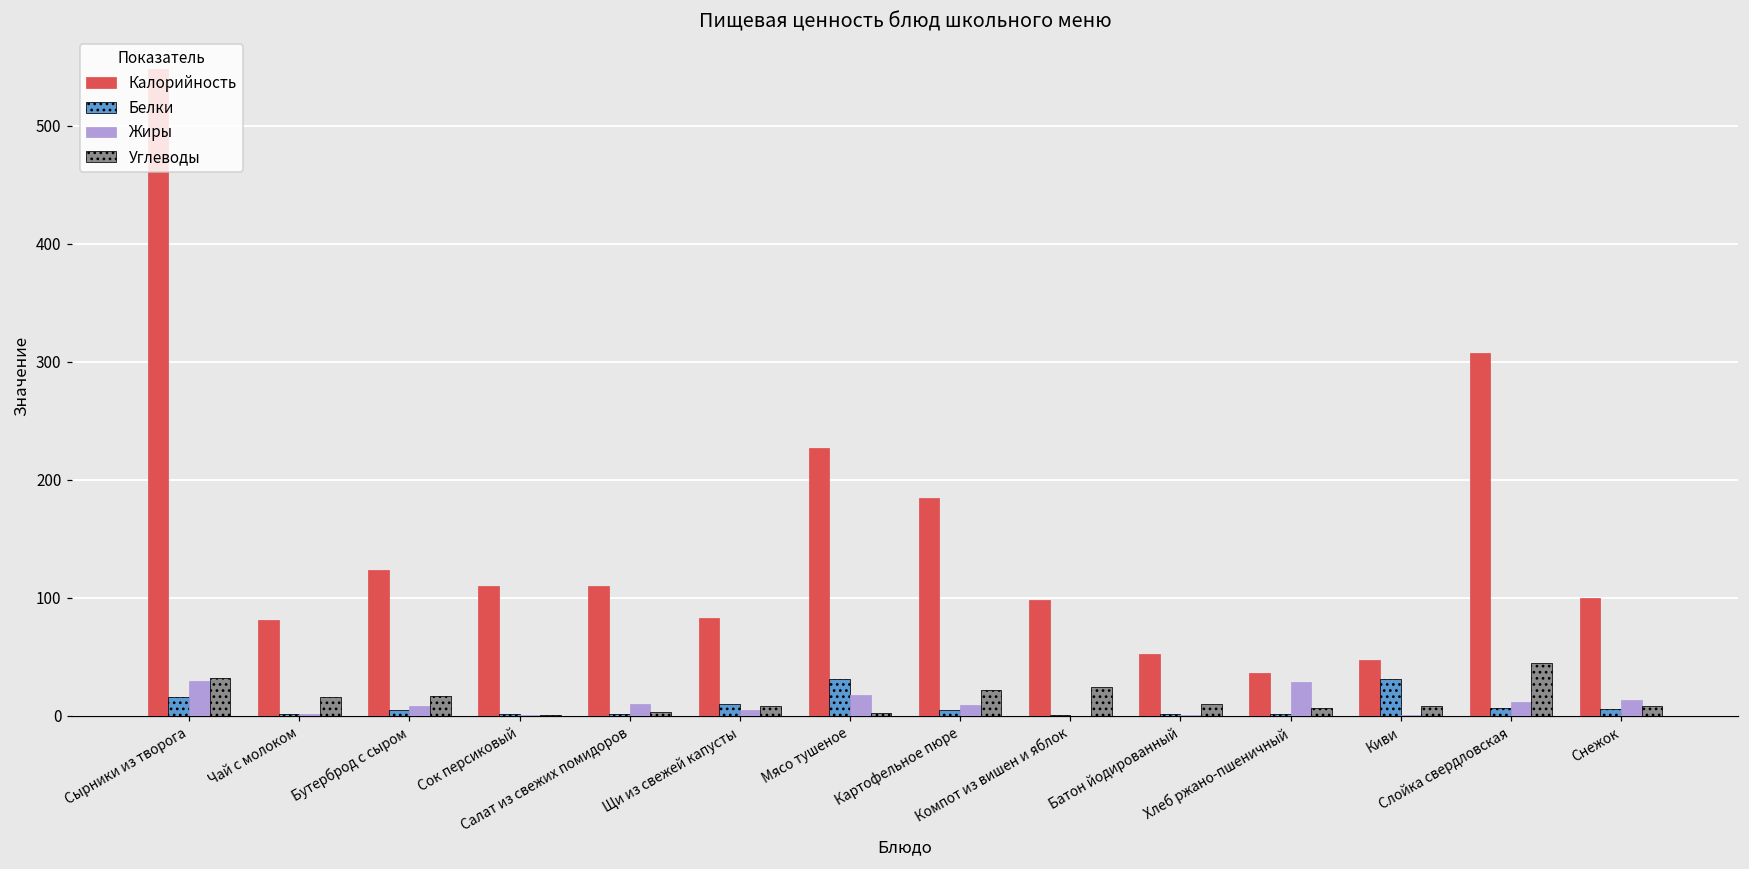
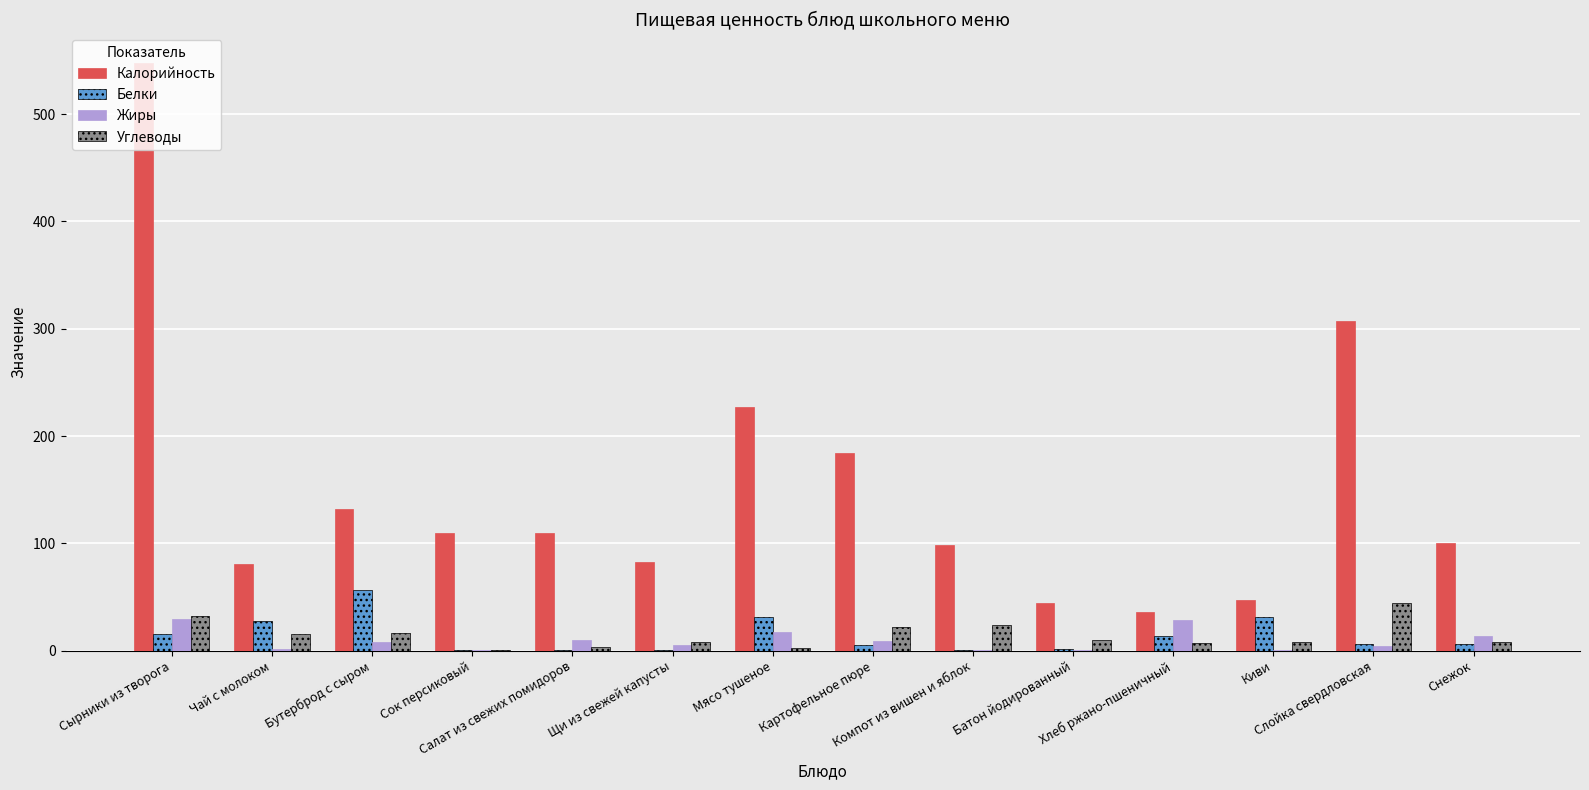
  {
    "Калорийность": {
      "Чай с молоком": 81,
-     "Бутерброд с сыром": 123,
+     "Бутерброд с сыром": 132,
      "Сок персиковый": 110,
      "Салат из свежих помидоров": 110,
      "Щи из свежей капусты": 83,
      "Мясо тушеное": 227,
      "Картофельное пюре": 184,
      "Компот из вишен и яблок": 98,
-     "Батон йодированный": 52,
+     "Батон йодированный": 44,
      "Хлеб ржано-пшеничный": 36,
      "Киви": 47,
      "Слойка свердловская": 307,
      "Снежок": 100
    },
    "Белки": {
      "Сырники из творога": 16,
-     "Чай с молоком": 2,
-     "Бутерброд с сыром": 5,
-     "Щи из свежей капусты": 10,
+     "Чай с молоком": 27,
+     "Бутерброд с сыром": 57,
+     "Щи из свежей капусты": 1,
      "Мясо тушеное": 31,
      "Картофельное пюре": 5,
-     "Хлеб ржано-пшеничный": 1,
+     "Хлеб ржано-пшеничный": 13,
      "Киви": 31,
      "Слойка свердловская": 6,
      "Снежок": 6
    },
    "Жиры": {
      "Сырники из творога": 29,
      "Бутерброд с сыром": 8,
      "Салат из свежих помидоров": 10,
      "Щи из свежей капусты": 5,
      "Мясо тушеное": 17,
      "Картофельное пюре": 9,
      "Хлеб ржано-пшеничный": 29,
-     "Слойка свердловская": 12,
+     "Слойка свердловская": 4,
      "Снежок": 13
    },
    "Углеводы": {
      "Сырники из творога": 32,
      "Чай с молоком": 16,
      "Бутерброд с сыром": 16,
      "Салат из свежих помидоров": 4,
      "Щи из свежей капусты": 8,
      "Картофельное пюре": 22,
      "Компот из вишен и яблок": 24,
      "Батон йодированный": 10,
      "Хлеб ржано-пшеничный": 7,
      "Киви": 8,
      "Слойка свердловская": 44,
      "Снежок": 8
    }
  }
